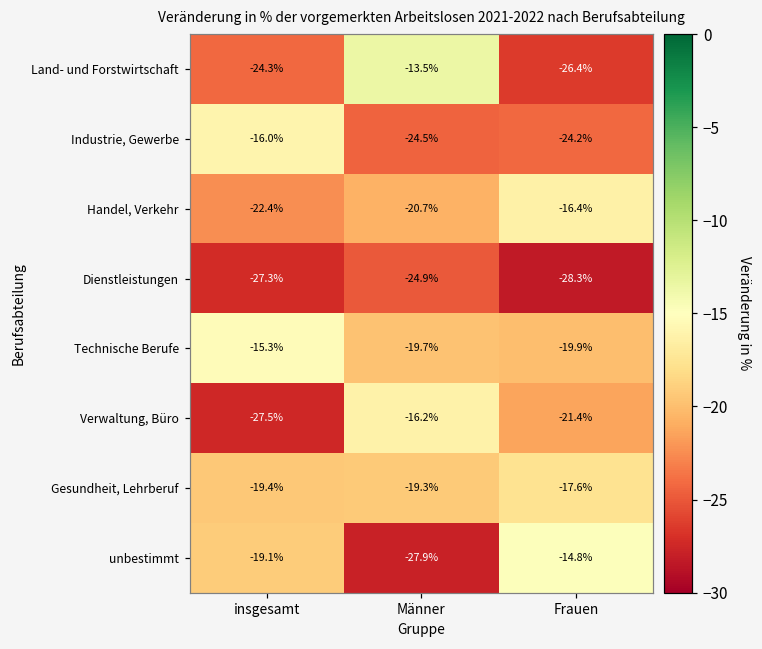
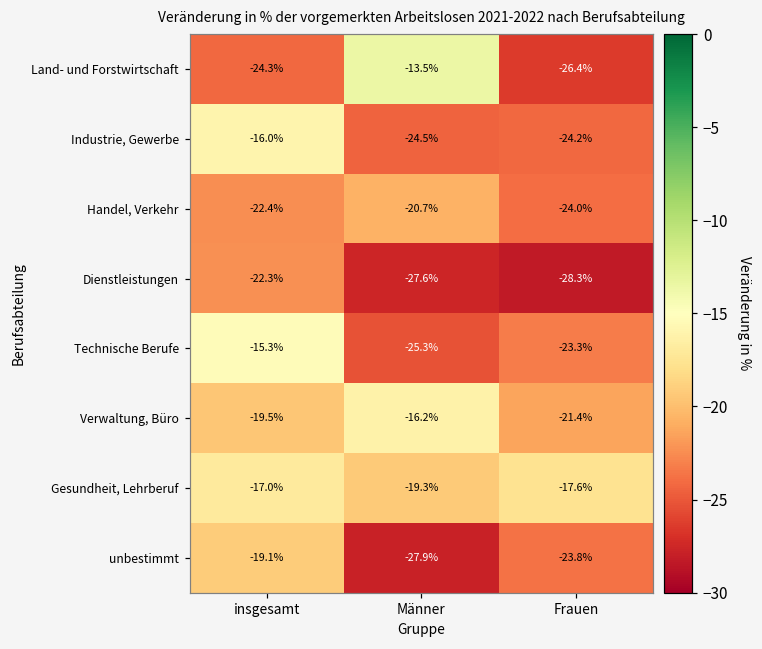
  {
    "Land- und Forstwirtschaft": {
      "insgesamt": "-24.3%",
      "Männer": "-13.5%",
      "Frauen": "-26.4%"
    },
    "Industrie, Gewerbe": {
      "insgesamt": "-16.0%",
      "Männer": "-24.5%",
      "Frauen": "-24.2%"
    },
    "Handel, Verkehr": {
      "insgesamt": "-22.4%",
      "Männer": "-20.7%",
-     "Frauen": "-16.4%"
+     "Frauen": "-24.0%"
    },
    "Dienstleistungen": {
-     "insgesamt": "-27.3%",
-     "Männer": "-24.9%",
+     "insgesamt": "-22.3%",
+     "Männer": "-27.6%",
      "Frauen": "-28.3%"
    },
    "Technische Berufe": {
      "insgesamt": "-15.3%",
-     "Männer": "-19.7%",
-     "Frauen": "-19.9%"
+     "Männer": "-25.3%",
+     "Frauen": "-23.3%"
    },
    "Verwaltung, Büro": {
-     "insgesamt": "-27.5%",
+     "insgesamt": "-19.5%",
      "Männer": "-16.2%",
      "Frauen": "-21.4%"
    },
    "Gesundheit, Lehrberuf": {
-     "insgesamt": "-19.4%",
+     "insgesamt": "-17.0%",
      "Männer": "-19.3%",
      "Frauen": "-17.6%"
    },
    "unbestimmt": {
      "insgesamt": "-19.1%",
      "Männer": "-27.9%",
-     "Frauen": "-14.8%"
+     "Frauen": "-23.8%"
    }
  }
